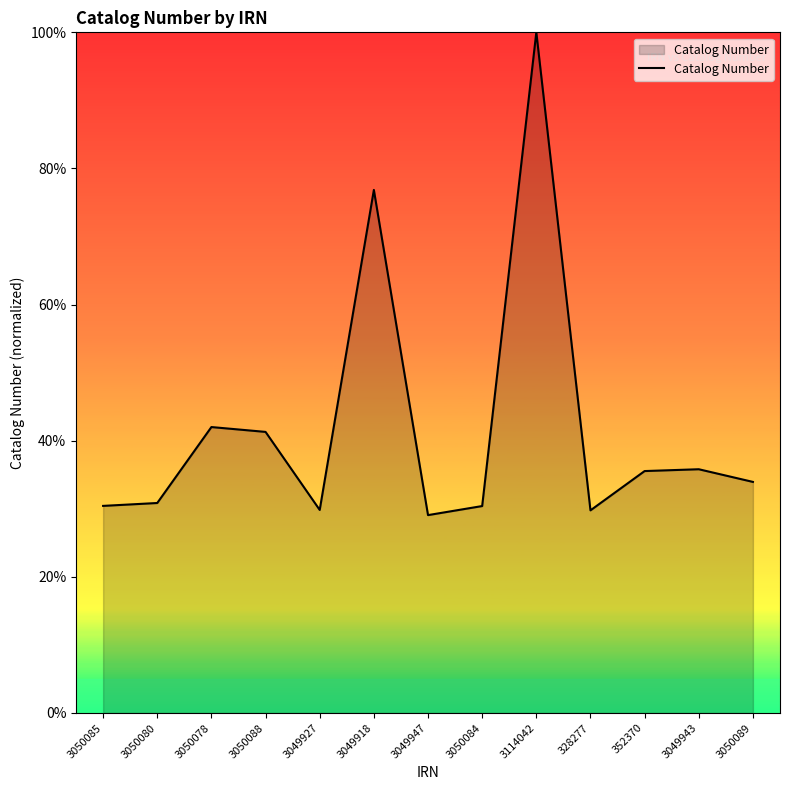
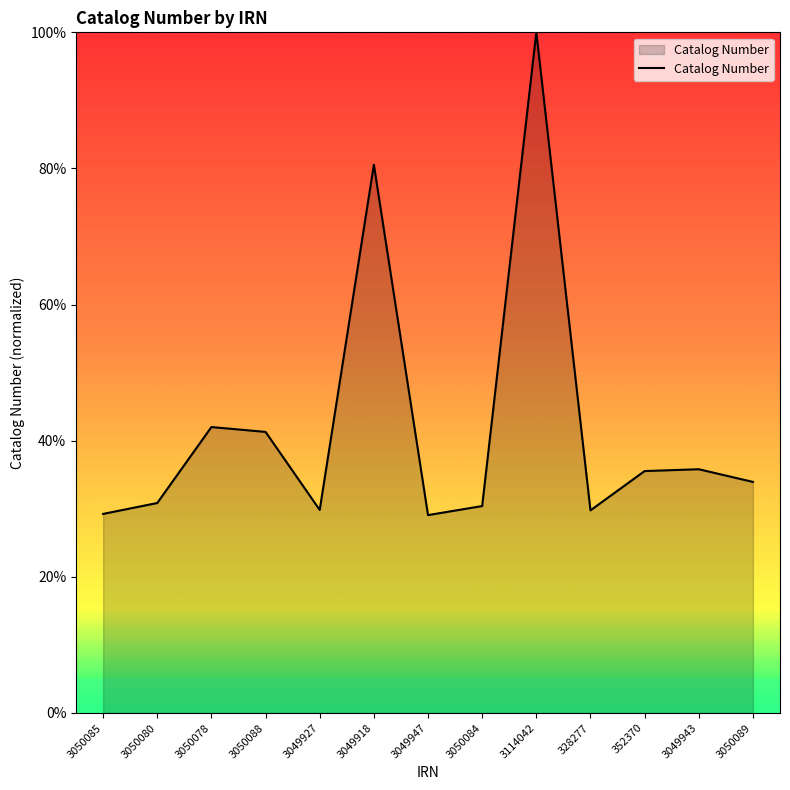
  {
-   "3050085": "30%",
+   "3050085": "29%",
    "3050080": "31%",
    "3050078": "42%",
    "3050088": "41%",
    "3049927": "30%",
-   "3049918": "77%",
+   "3049918": "81%",
    "3049947": "29%",
    "3050084": "30%",
    "3114042": "100%",
    "328277": "30%",
    "352370": "36%",
    "3049943": "36%",
    "3050089": "34%"
  }
